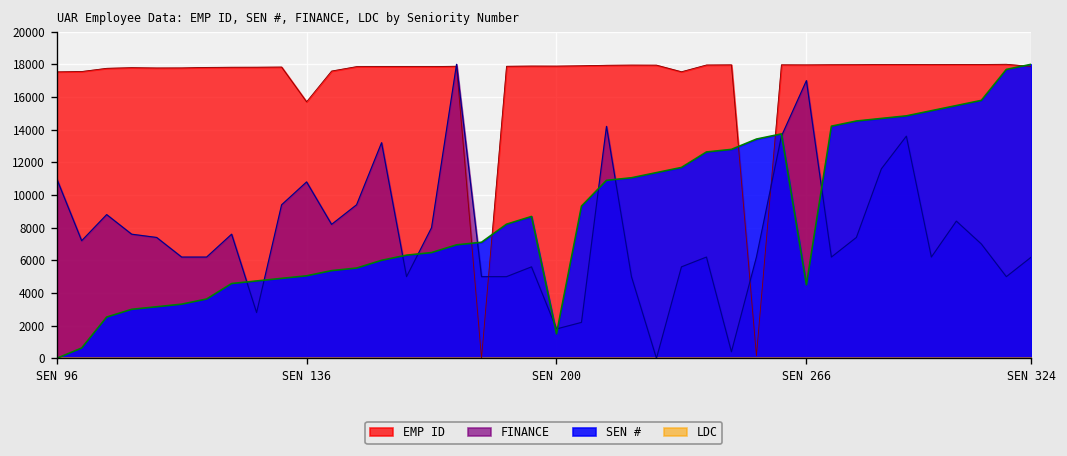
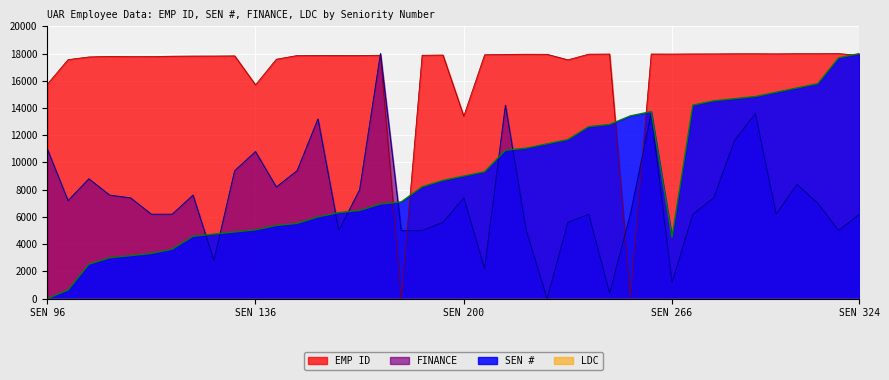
  {
    "EMP ID": {
-     "SEN 96": 17500,
+     "SEN 96": 15700,
      "SEN 136": 15700,
-     "SEN 200": 17900,
+     "SEN 200": 13400,
      "SEN 266": 18000
    },
    "FINANCE": {
      "SEN 96": 11000,
      "SEN 136": 10800,
-     "SEN 200": 1800,
-     "SEN 266": 17000,
+     "SEN 200": 7400,
+     "SEN 266": 1200,
      "SEN 324": 6200
    },
    "SEN #": {
      "SEN 136": 5100,
-     "SEN 200": 1500,
+     "SEN 200": 9000,
      "SEN 266": 4500
    },
    "LDC": {
      "SEN 136": 0,
      "SEN 200": 0,
      "SEN 266": 0,
      "SEN 324": 0
    }
  }
